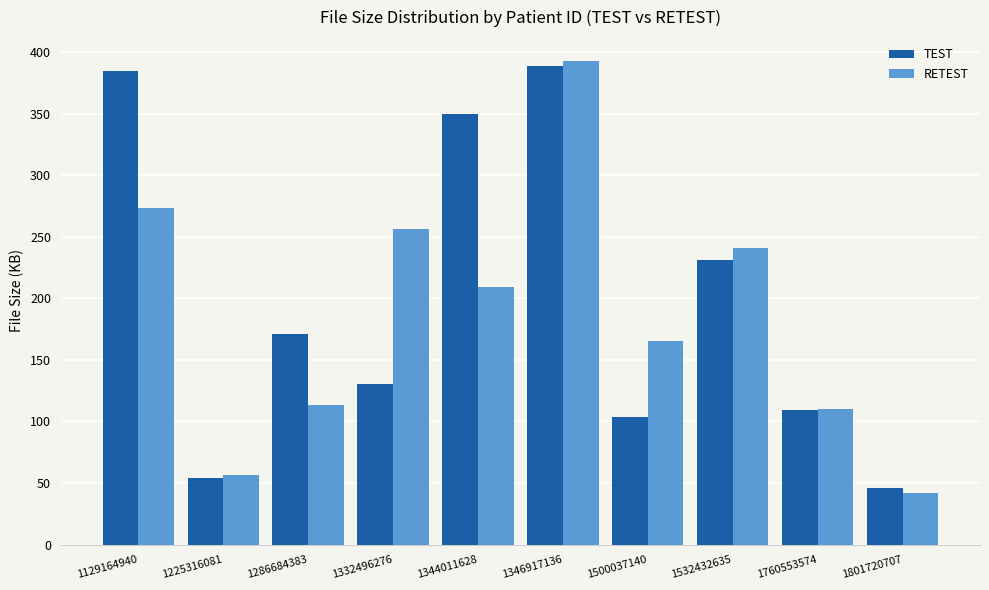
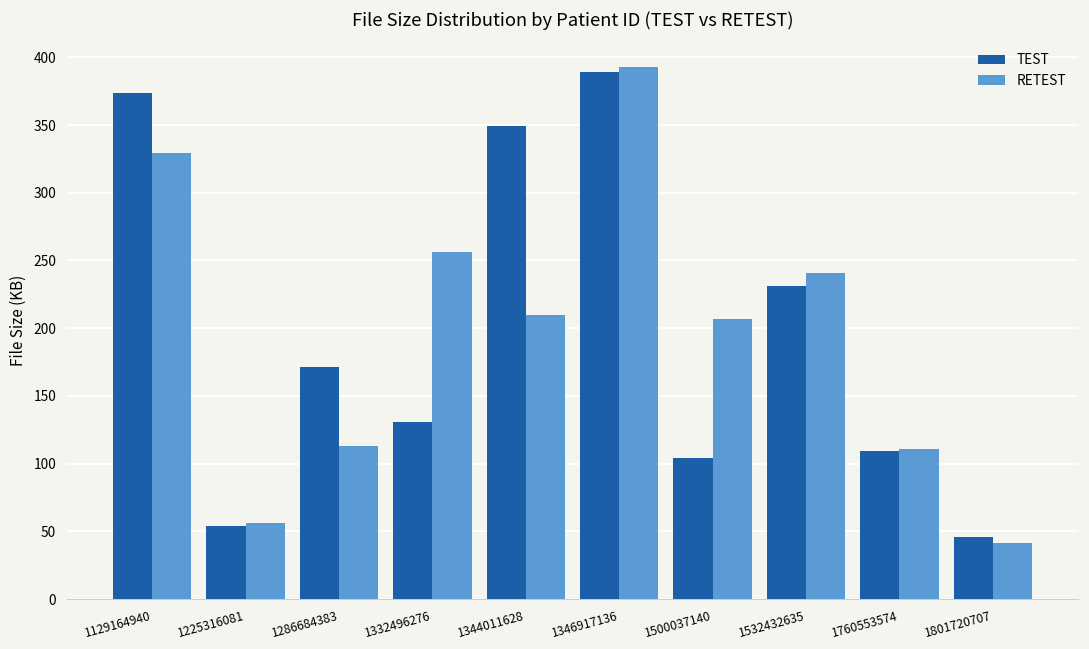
  {
    "TEST": {
-     "1129164940": 385,
+     "1129164940": 374,
      "1225316081": 54,
      "1286684383": 171,
      "1332496276": 131,
      "1344011628": 349,
      "1346917136": 389,
      "1500037140": 104,
      "1532432635": 231,
      "1760553574": 110,
      "1801720707": 46
    },
    "RETEST": {
-     "1129164940": 273,
+     "1129164940": 329,
      "1225316081": 56,
      "1286684383": 113,
      "1332496276": 256,
      "1344011628": 209,
      "1346917136": 393,
-     "1500037140": 166,
+     "1500037140": 207,
      "1532432635": 241,
      "1760553574": 110,
      "1801720707": 42
    }
  }
